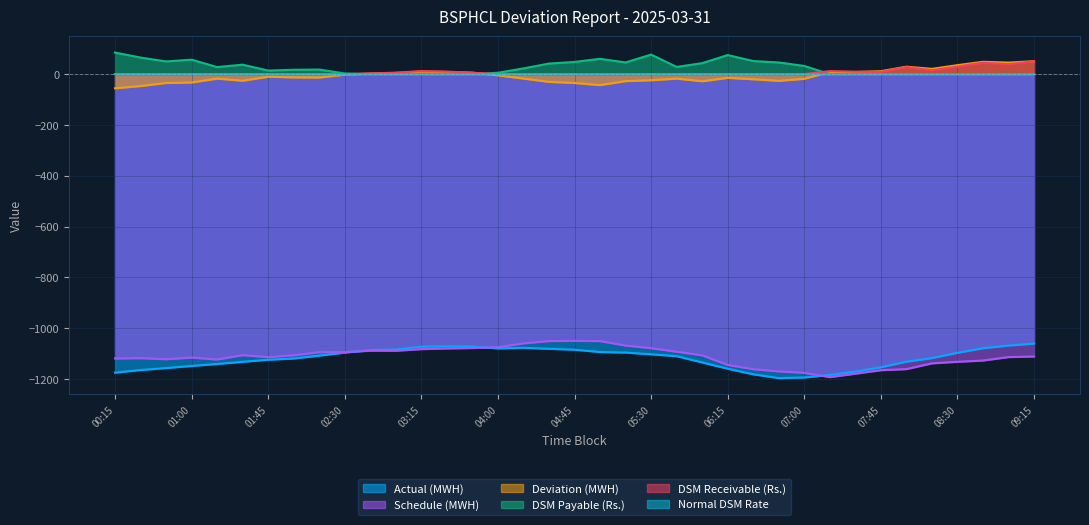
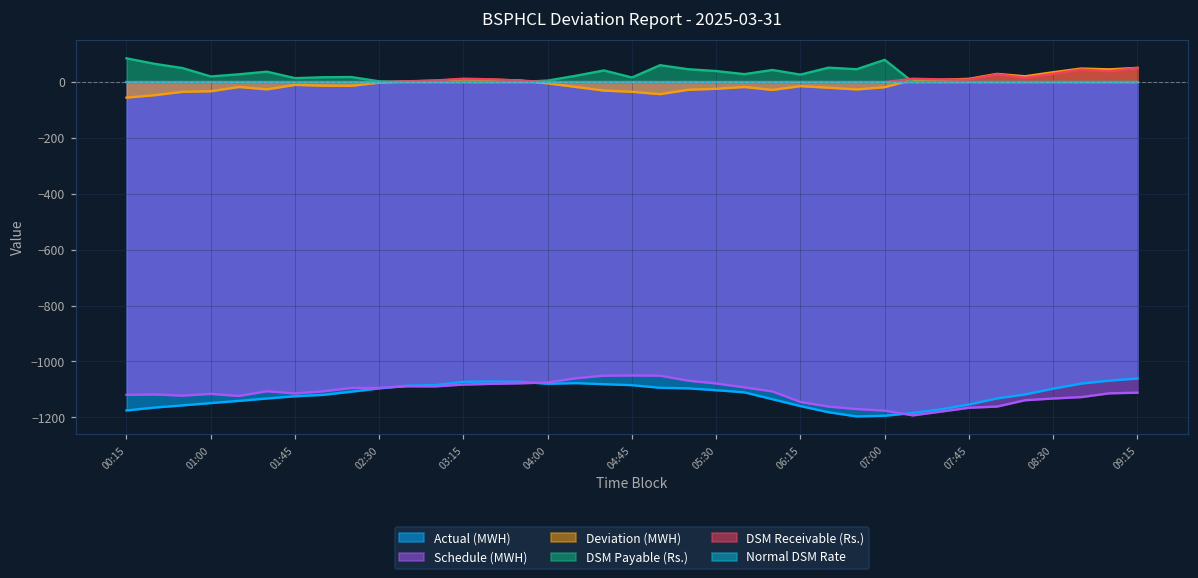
  {
    "DSM Payable (Rs.)": {
      "00:15": 80,
-     "01:00": 60,
+     "01:00": 20,
      "01:45": 10,
-     "04:45": 50,
-     "05:30": 80,
-     "06:15": 70,
-     "07:00": 30
+     "04:45": 20,
+     "05:30": 40,
+     "06:15": 30,
+     "07:00": 80
    }
  }
